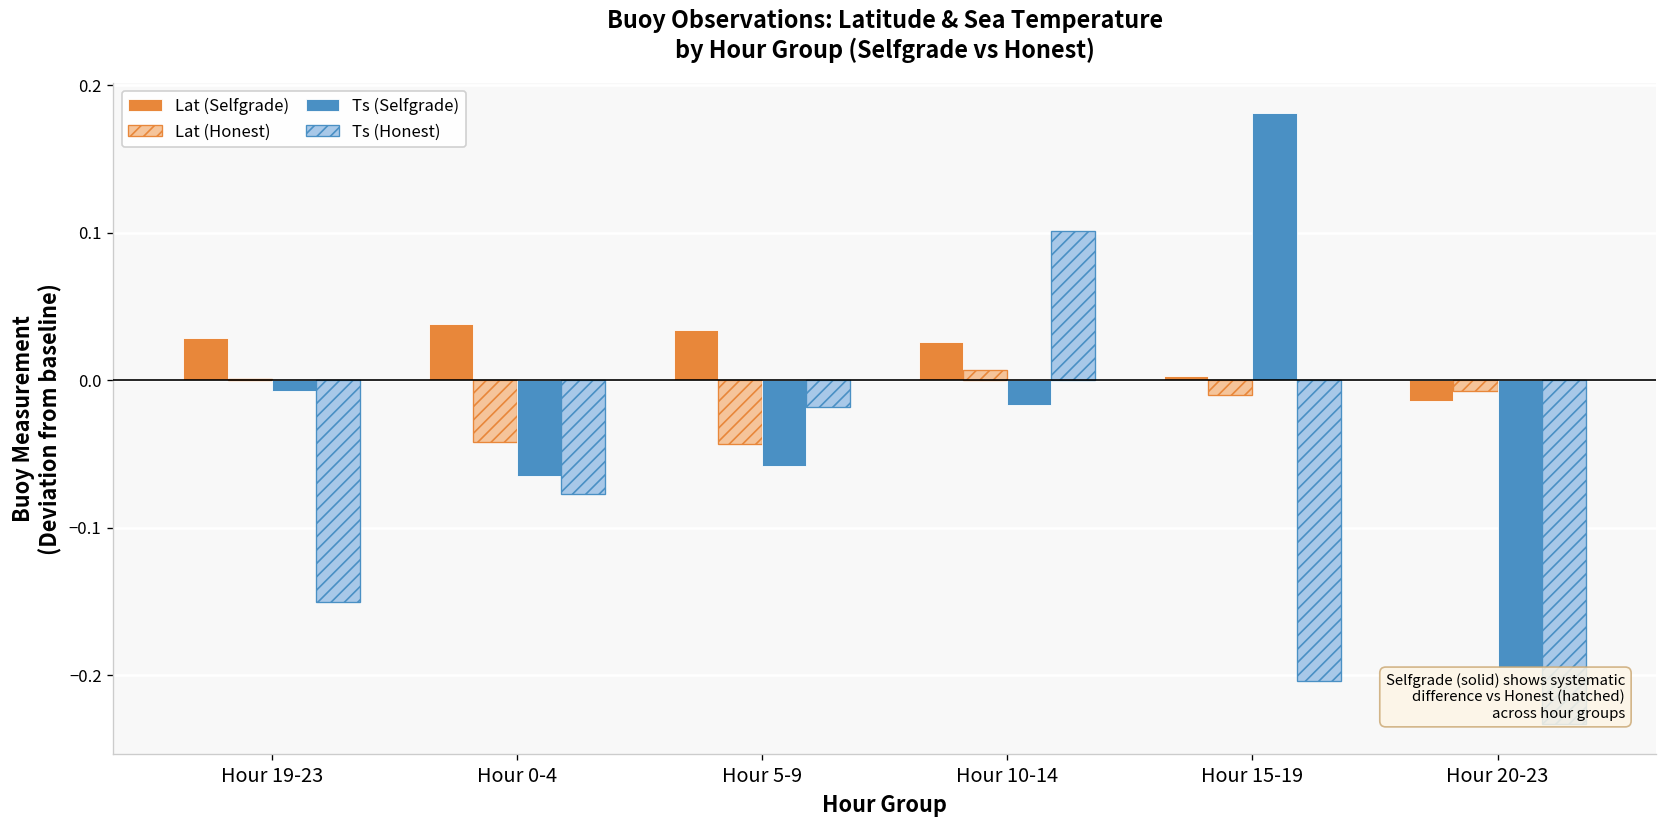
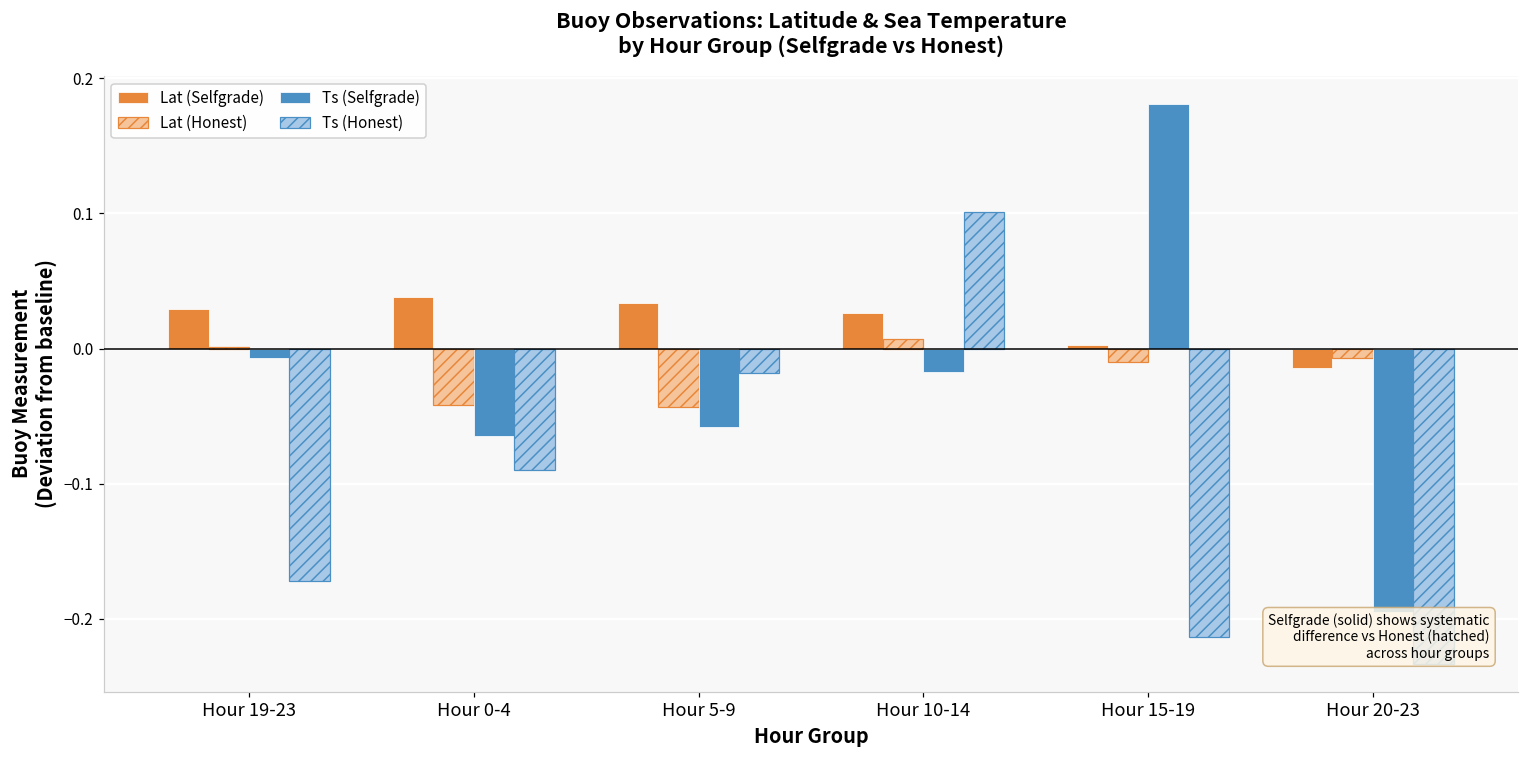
  {
    "Lat (Selfgrade)": {
      "Hour 19-23": 0.029,
      "Hour 0-4": 0.038,
      "Hour 5-9": 0.034,
      "Hour 10-14": 0.026,
      "Hour 15-19": 0.003,
      "Hour 20-23": -0.014
    },
    "Lat (Honest)": {
      "Hour 0-4": -0.042,
      "Hour 5-9": -0.043,
      "Hour 10-14": 0.007,
      "Hour 15-19": -0.010,
      "Hour 20-23": -0.007
    },
    "Ts (Selfgrade)": {
      "Hour 19-23": -0.007,
      "Hour 0-4": -0.065,
      "Hour 5-9": -0.058,
      "Hour 10-14": -0.017,
      "Hour 15-19": 0.181
    },
    "Ts (Honest)": {
-     "Hour 19-23": -0.150,
-     "Hour 0-4": -0.077,
+     "Hour 19-23": -0.172,
+     "Hour 0-4": -0.090,
      "Hour 5-9": -0.018,
      "Hour 10-14": 0.101,
-     "Hour 15-19": -0.204
+     "Hour 15-19": -0.213
    }
  }
